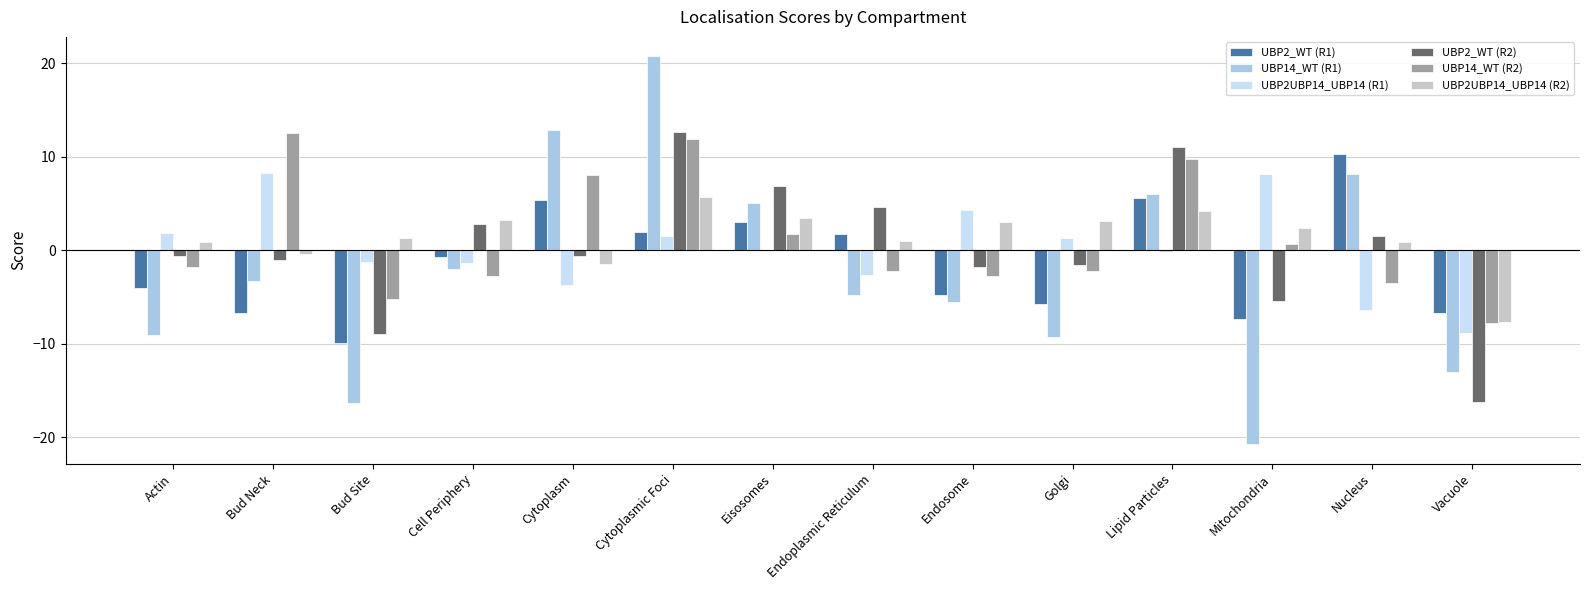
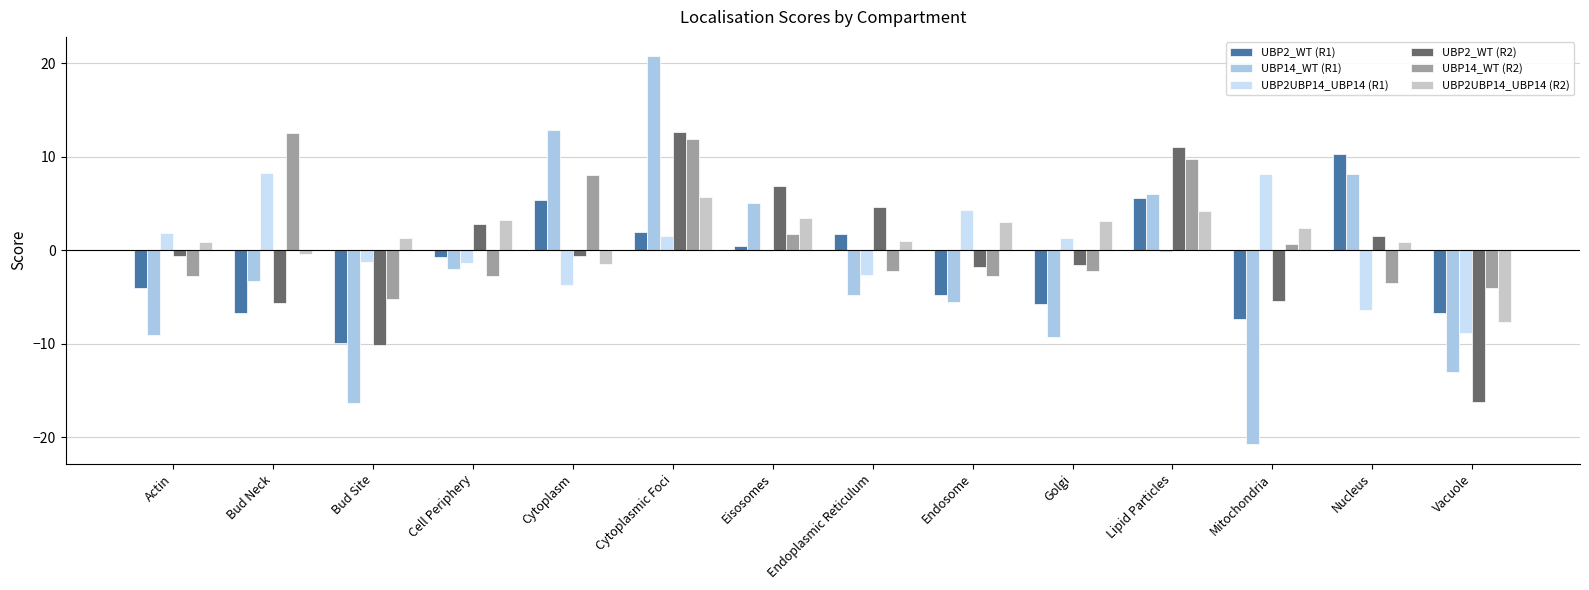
  {
    "UBP2_WT (R1)": {
      "Actin": -4,
      "Bud Neck": -7,
      "Bud Site": -10,
      "Cell Periphery": -1,
      "Cytoplasm": 5,
      "Cytoplasmic Foci": 2,
-     "Eisosomes": 3,
+     "Eisosomes": 1,
      "Endoplasmic Reticulum": 2,
      "Endosome": -5,
      "Golgi": -6,
      "Lipid Particles": 6,
      "Mitochondria": -7,
      "Nucleus": 10,
      "Vacuole": -7
    },
    "UBP2_WT (R2)": {
      "Actin": -1,
-     "Bud Neck": -1,
-     "Bud Site": -9,
+     "Bud Neck": -6,
+     "Bud Site": -10,
      "Cell Periphery": 3,
      "Cytoplasm": -1,
      "Cytoplasmic Foci": 13,
      "Eisosomes": 7,
      "Endoplasmic Reticulum": 5,
      "Endosome": -2,
      "Golgi": -2,
      "Lipid Particles": 11,
      "Mitochondria": -5,
      "Nucleus": 2,
      "Vacuole": -16
    },
    "UBP14_WT (R2)": {
-     "Actin": -2,
+     "Actin": -3,
      "Bud Neck": 13,
      "Bud Site": -5,
      "Cell Periphery": -3,
      "Cytoplasm": 8,
      "Cytoplasmic Foci": 12,
      "Eisosomes": 2,
      "Endoplasmic Reticulum": -2,
      "Endosome": -3,
      "Golgi": -2,
      "Lipid Particles": 10,
      "Mitochondria": 1,
      "Nucleus": -4,
-     "Vacuole": -8
+     "Vacuole": -4
    }
  }
